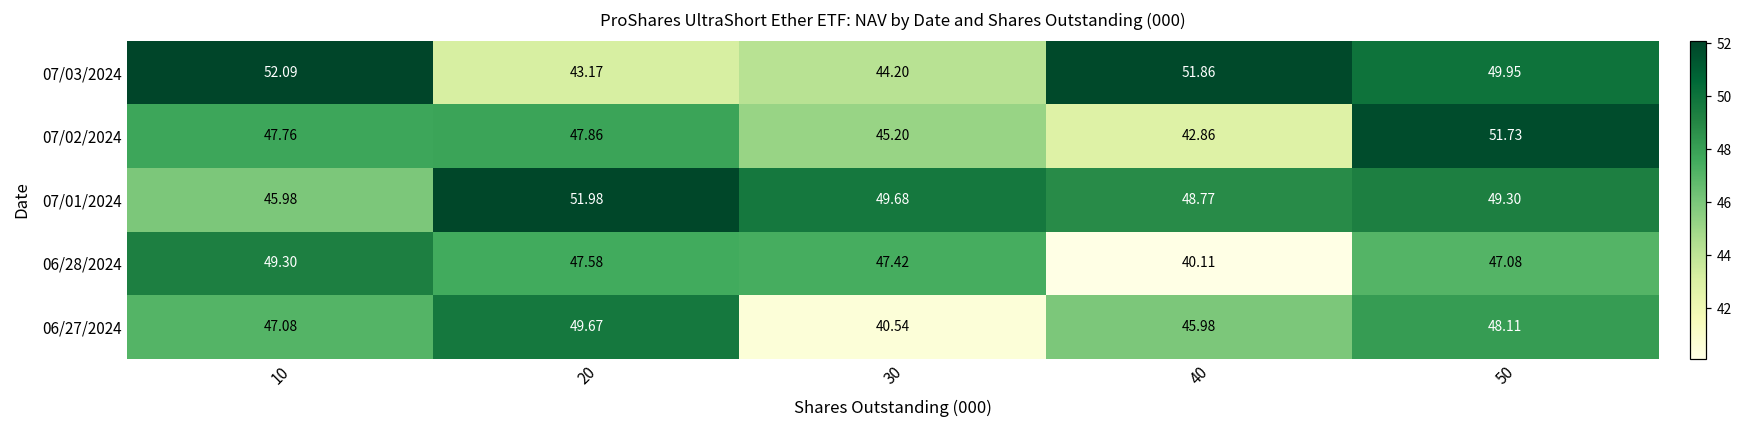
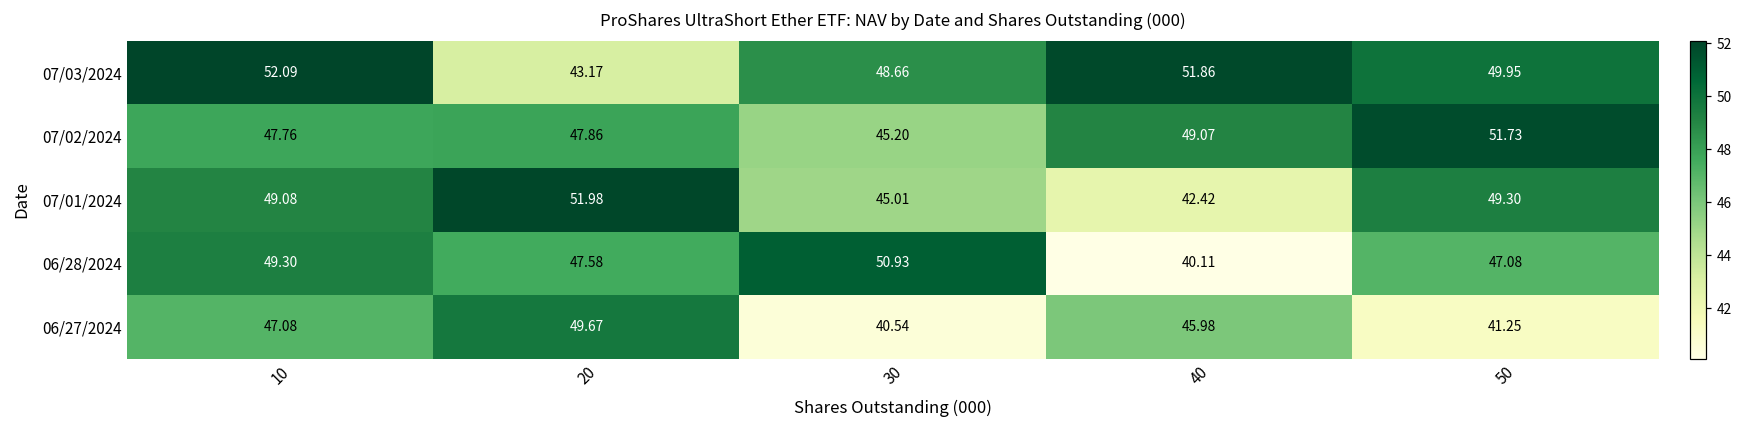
  {
    "07/03/2024": {
      "10": 52.09,
      "20": 43.17,
-     "30": 44.20,
+     "30": 48.66,
      "40": 51.86,
      "50": 49.95
    },
    "07/02/2024": {
      "10": 47.76,
      "20": 47.86,
      "30": 45.20,
-     "40": 42.86,
+     "40": 49.07,
      "50": 51.73
    },
    "07/01/2024": {
-     "10": 45.98,
+     "10": 49.08,
      "20": 51.98,
-     "30": 49.68,
-     "40": 48.77,
+     "30": 45.01,
+     "40": 42.42,
      "50": 49.30
    },
    "06/28/2024": {
      "10": 49.30,
      "20": 47.58,
-     "30": 47.42,
+     "30": 50.93,
      "40": 40.11,
      "50": 47.08
    },
    "06/27/2024": {
      "10": 47.08,
      "20": 49.67,
      "30": 40.54,
      "40": 45.98,
-     "50": 48.11
+     "50": 41.25
    }
  }
